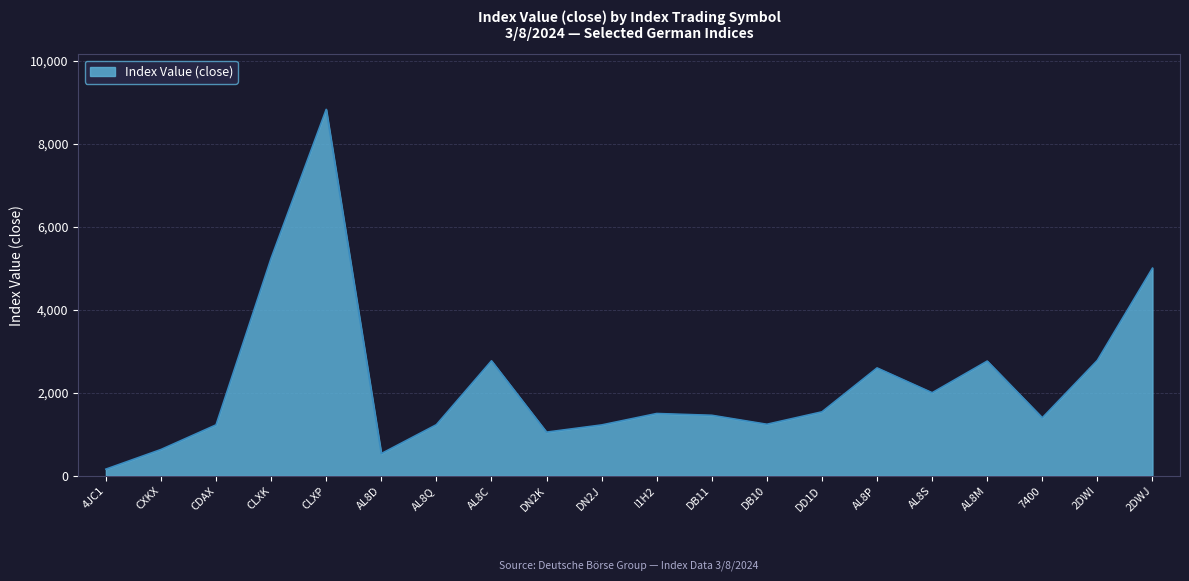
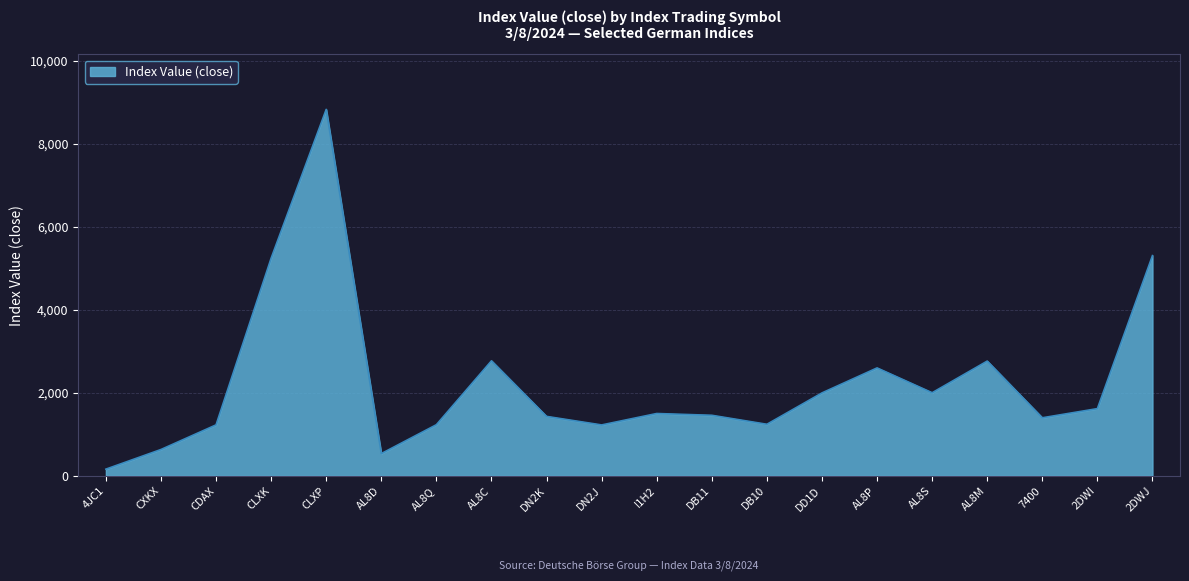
  {
    "4JC1": "200",
    "CXKX": "600",
    "CDAX": "1,200",
    "CLXK": "5,200",
    "CLXP": "8,800",
    "AL8D": "500",
    "AL8Q": "1,200",
    "AL8C": "2,800",
-   "DN2K": "1,100",
+   "DN2K": "1,400",
    "DN2J": "1,200",
    "I1H2": "1,500",
    "DB11": "1,500",
    "DB10": "1,200",
-   "DD1D": "1,500",
+   "DD1D": "2,000",
    "AL8P": "2,600",
    "AL8S": "2,000",
    "AL8M": "2,800",
    "7400": "1,400",
-   "2DWI": "2,800",
-   "2DWJ": "5,000"
+   "2DWI": "1,600",
+   "2DWJ": "5,300"
  }
